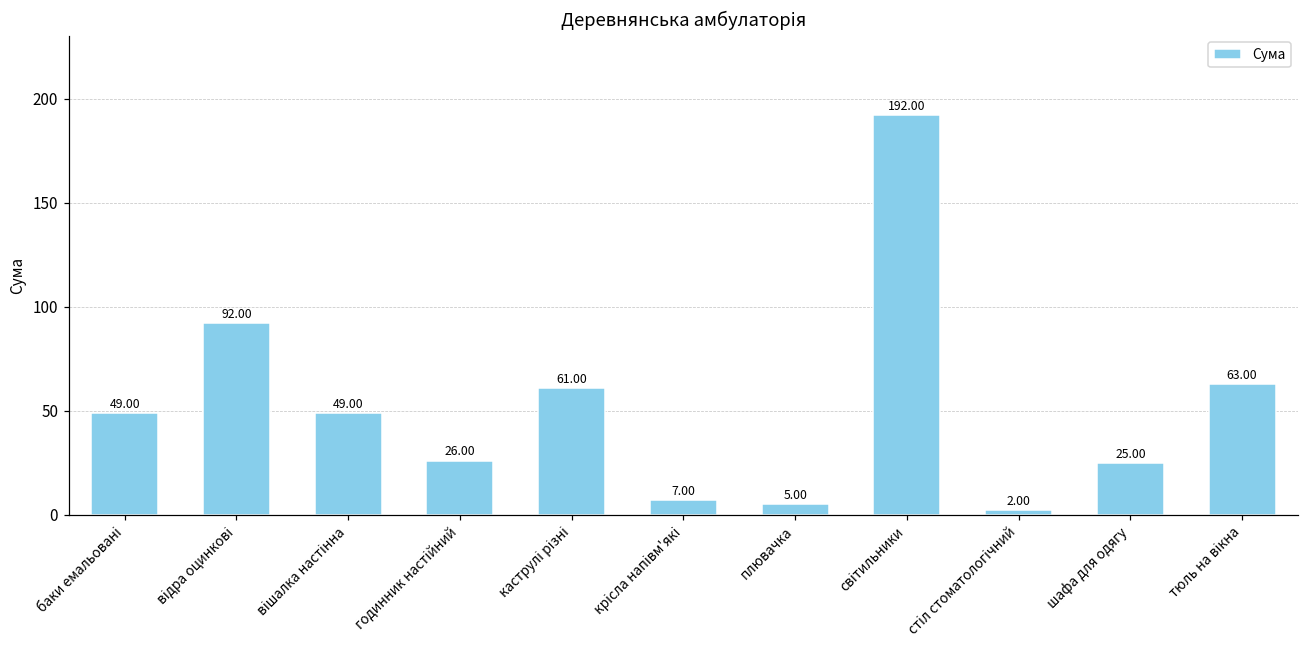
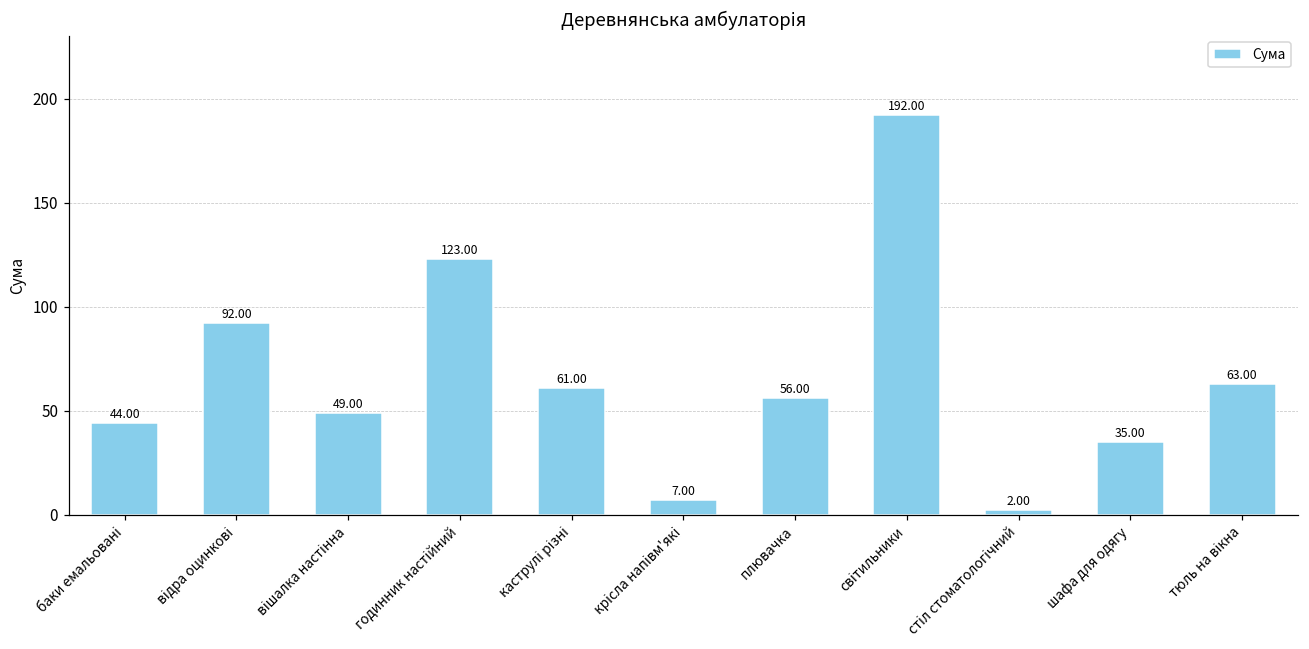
  {
-   "баки емальовані": 49.00,
+   "баки емальовані": 44.00,
    "відра оцинкові": 92.00,
    "вішалка настінна": 49.00,
-   "годинник настійний": 26.00,
+   "годинник настійний": 123.00,
    "каструлі різні": 61.00,
    "крісла напівм'які": 7.00,
-   "плювачка": 5.00,
+   "плювачка": 56.00,
    "світильники": 192.00,
    "стіл стоматологічний": 2.00,
-   "шафа для одягу": 25.00,
+   "шафа для одягу": 35.00,
    "тюль на вікна": 63.00
  }
